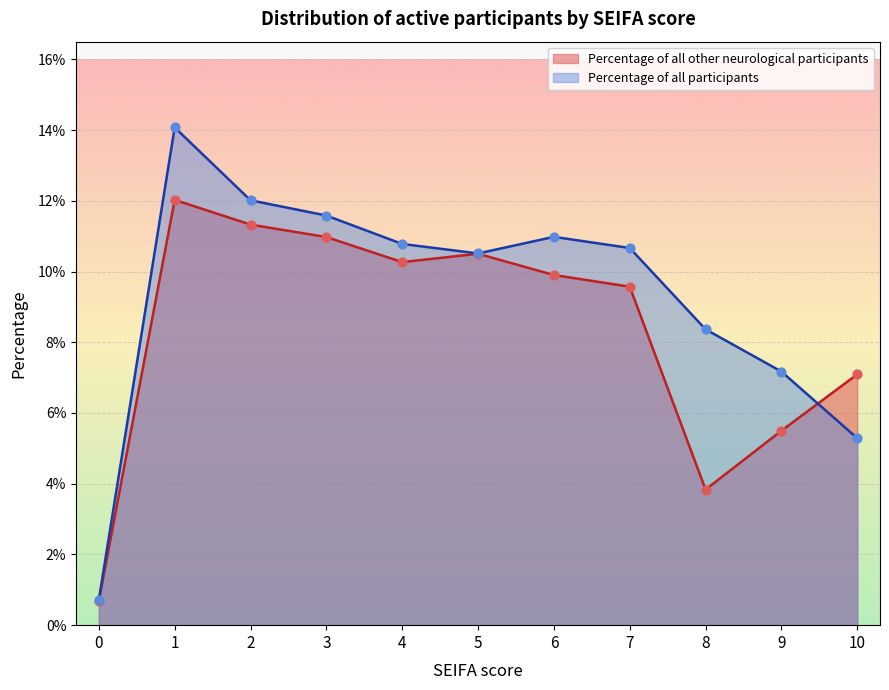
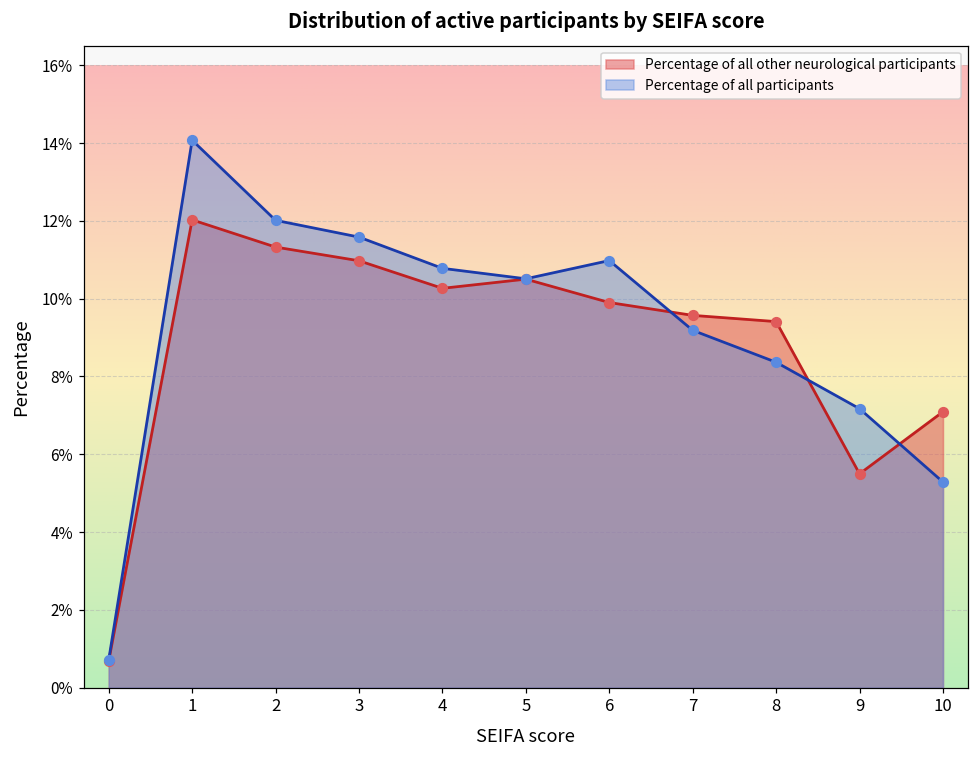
  {
    "Percentage of all other neurological participants": {
      "1": "12.0%",
      "2": "11.3%",
      "3": "11.0%",
      "4": "10.3%",
      "6": "9.9%",
      "7": "9.6%",
-     "8": "3.8%",
+     "8": "9.4%",
      "9": "5.5%",
      "10": "7.1%"
    },
    "Percentage of all participants": {
      "1": "14.1%",
      "2": "12.0%",
      "3": "11.6%",
      "4": "10.8%",
      "6": "11.0%",
-     "7": "10.7%",
+     "7": "9.2%",
      "8": "8.4%",
      "9": "7.2%",
      "10": "5.3%"
    }
  }
